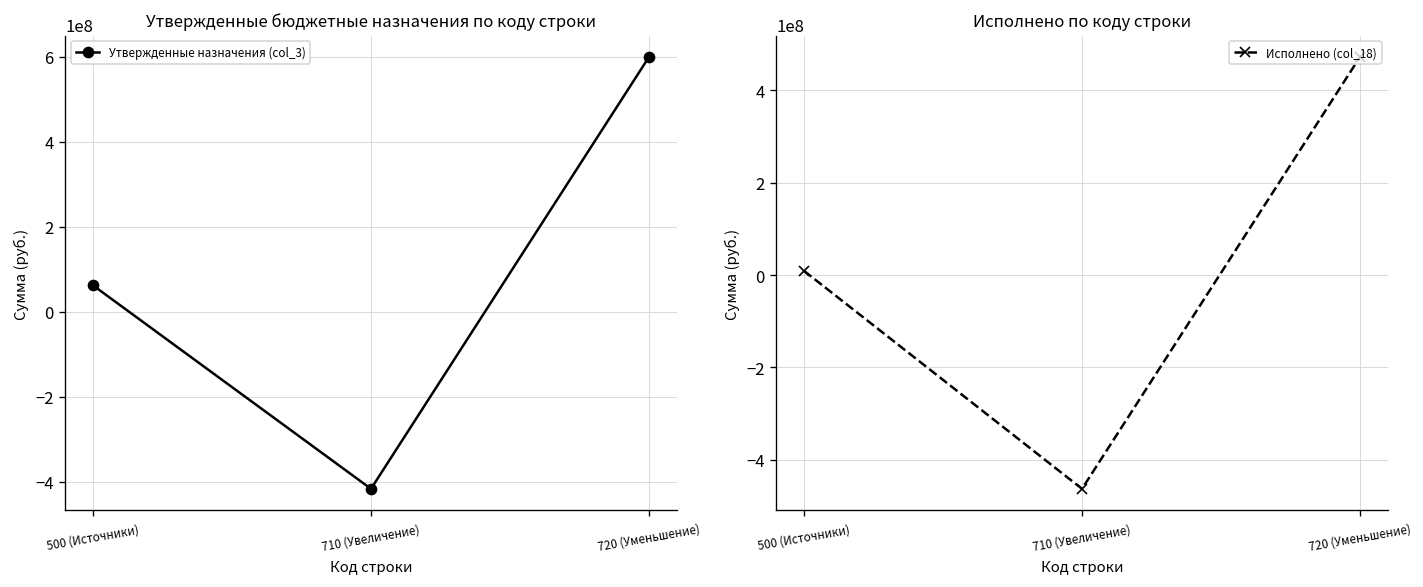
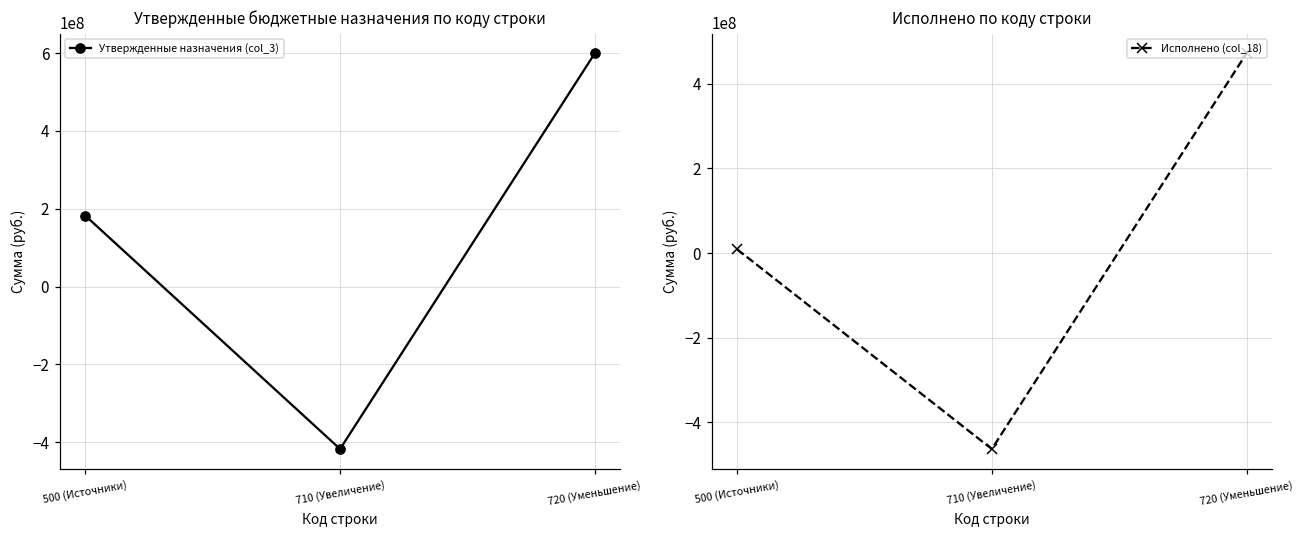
  {
    "Утвержденные бюджетные назначения по коду строки": {
-     "500 (Источники)": 60000000,
+     "500 (Источники)": 180000000,
      "710 (Увеличение)": -420000000,
      "720 (Уменьшение)": 600000000
    },
    "Исполнено по коду строки": {
      "500 (Источники)": 10000000,
      "710 (Увеличение)": -460000000
    }
  }
